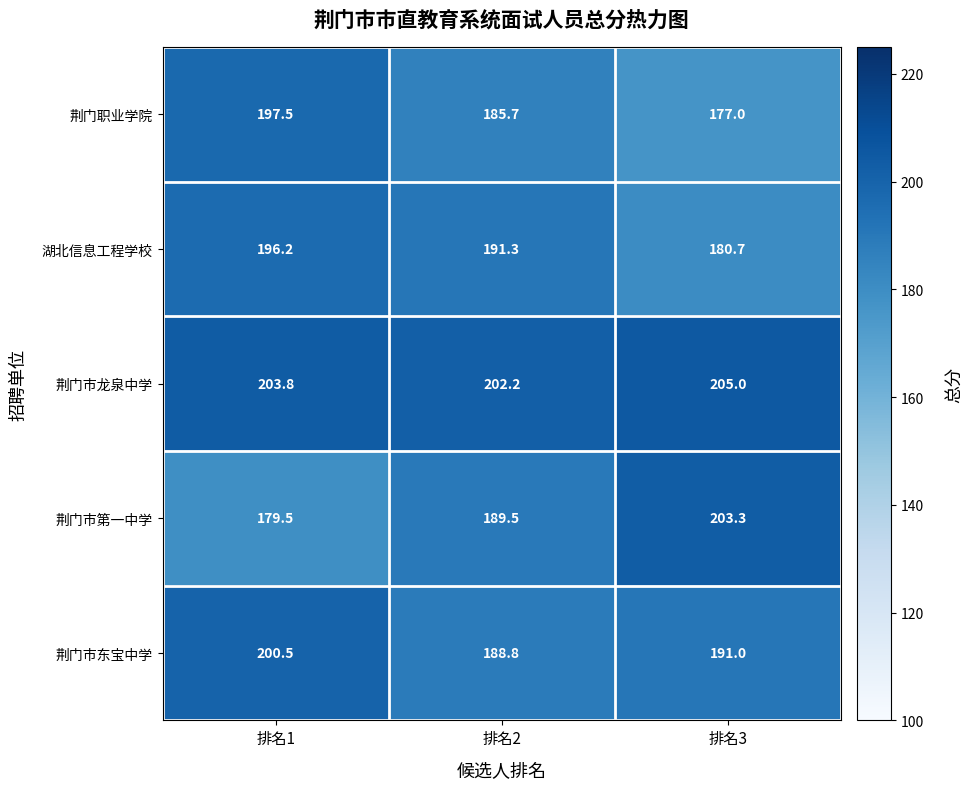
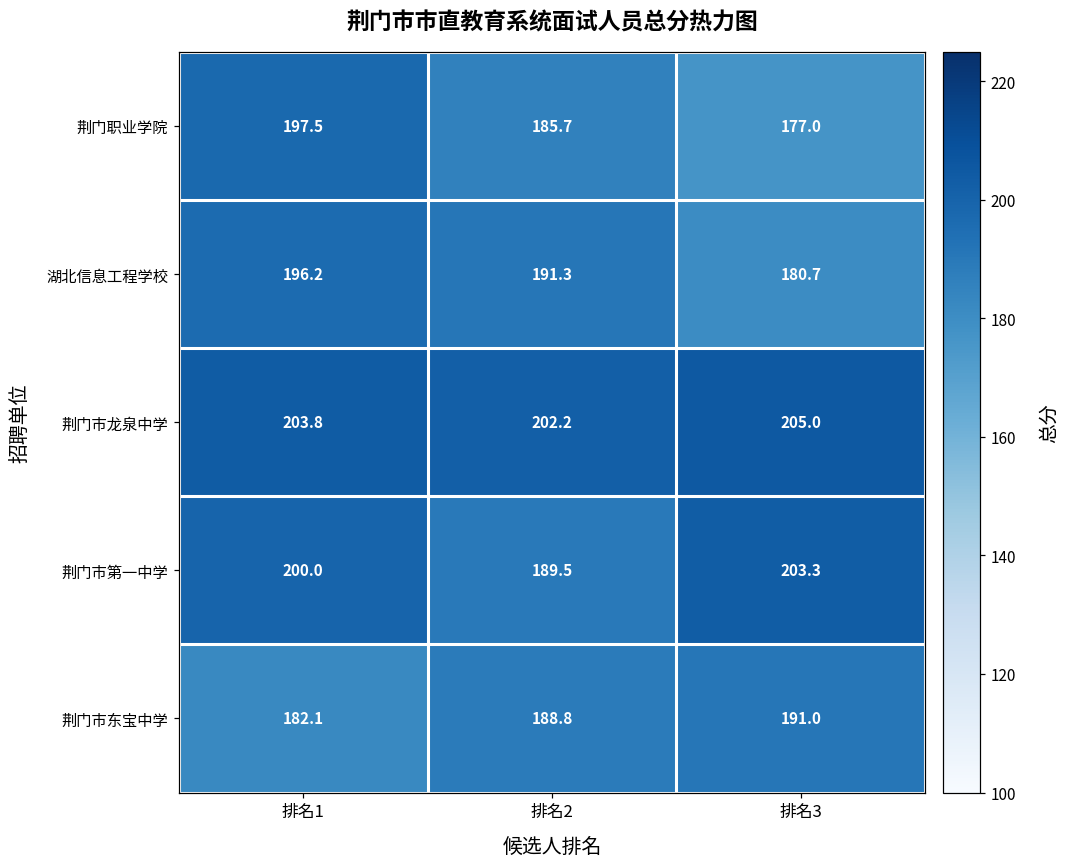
  {
    "荆门职业学院": {
      "排名1": 197.5,
      "排名2": 185.7,
      "排名3": 177.0
    },
    "湖北信息工程学校": {
      "排名1": 196.2,
      "排名2": 191.3,
      "排名3": 180.7
    },
    "荆门市龙泉中学": {
      "排名1": 203.8,
      "排名2": 202.2,
      "排名3": 205.0
    },
    "荆门市第一中学": {
-     "排名1": 179.5,
+     "排名1": 200.0,
      "排名2": 189.5,
      "排名3": 203.3
    },
    "荆门市东宝中学": {
-     "排名1": 200.5,
+     "排名1": 182.1,
      "排名2": 188.8,
      "排名3": 191.0
    }
  }
